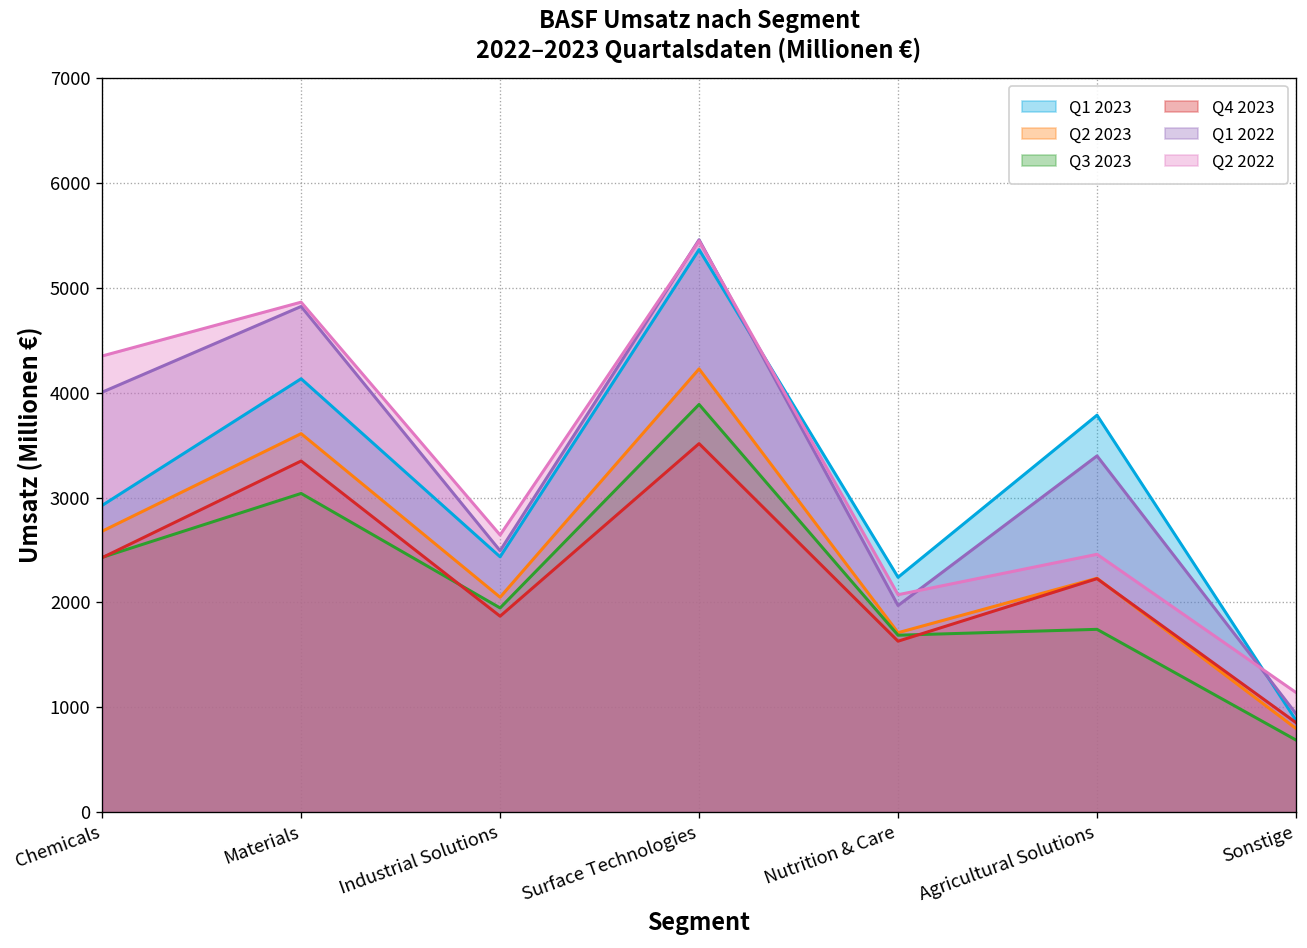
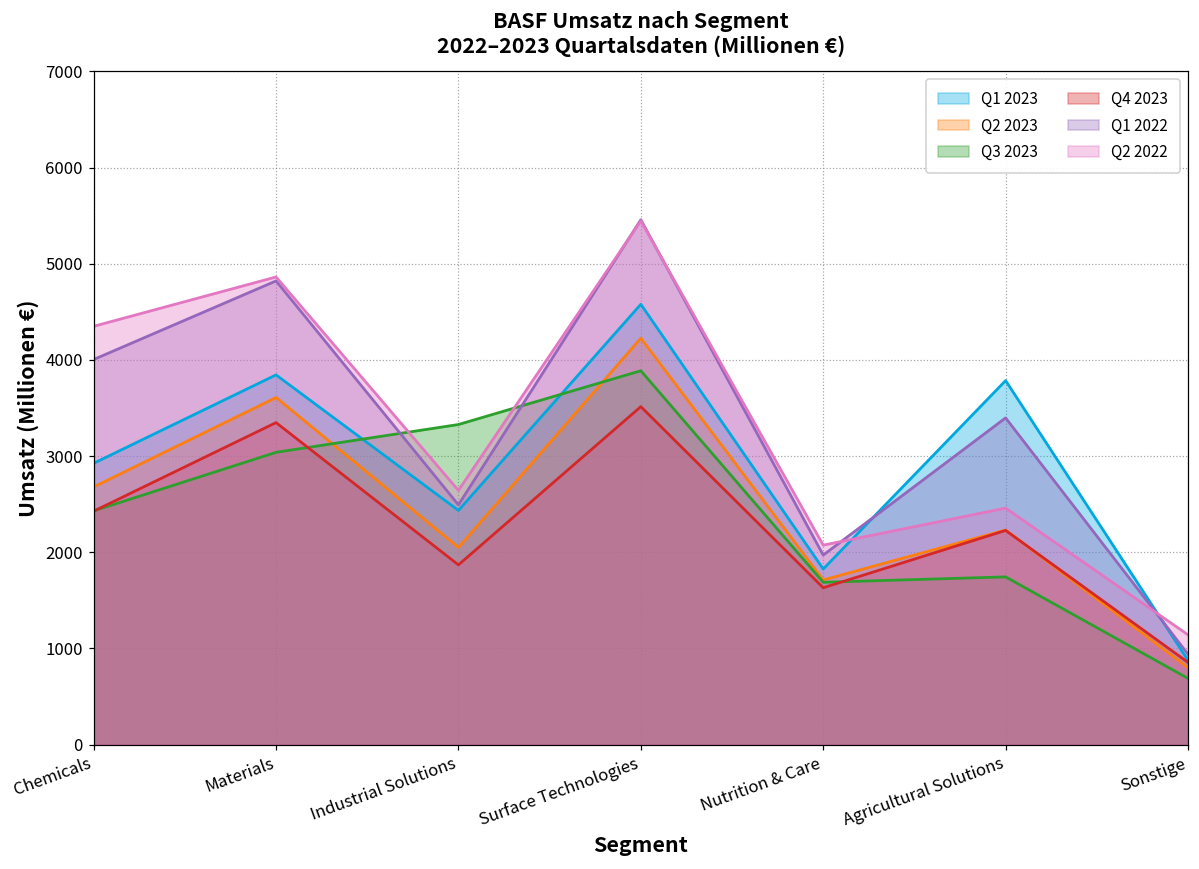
  {
    "Q1 2023": {
      "Chemicals": 2900,
-     "Materials": 4100,
+     "Materials": 3800,
      "Industrial Solutions": 2400,
-     "Surface Technologies": 5400,
-     "Nutrition & Care": 2200,
+     "Surface Technologies": 4600,
+     "Nutrition & Care": 1800,
      "Agricultural Solutions": 3800
    },
    "Q3 2023": {
      "Materials": 3000,
-     "Industrial Solutions": 1900,
+     "Industrial Solutions": 3300,
      "Surface Technologies": 3900,
      "Agricultural Solutions": 1700,
      "Sonstige": 700
    }
  }
